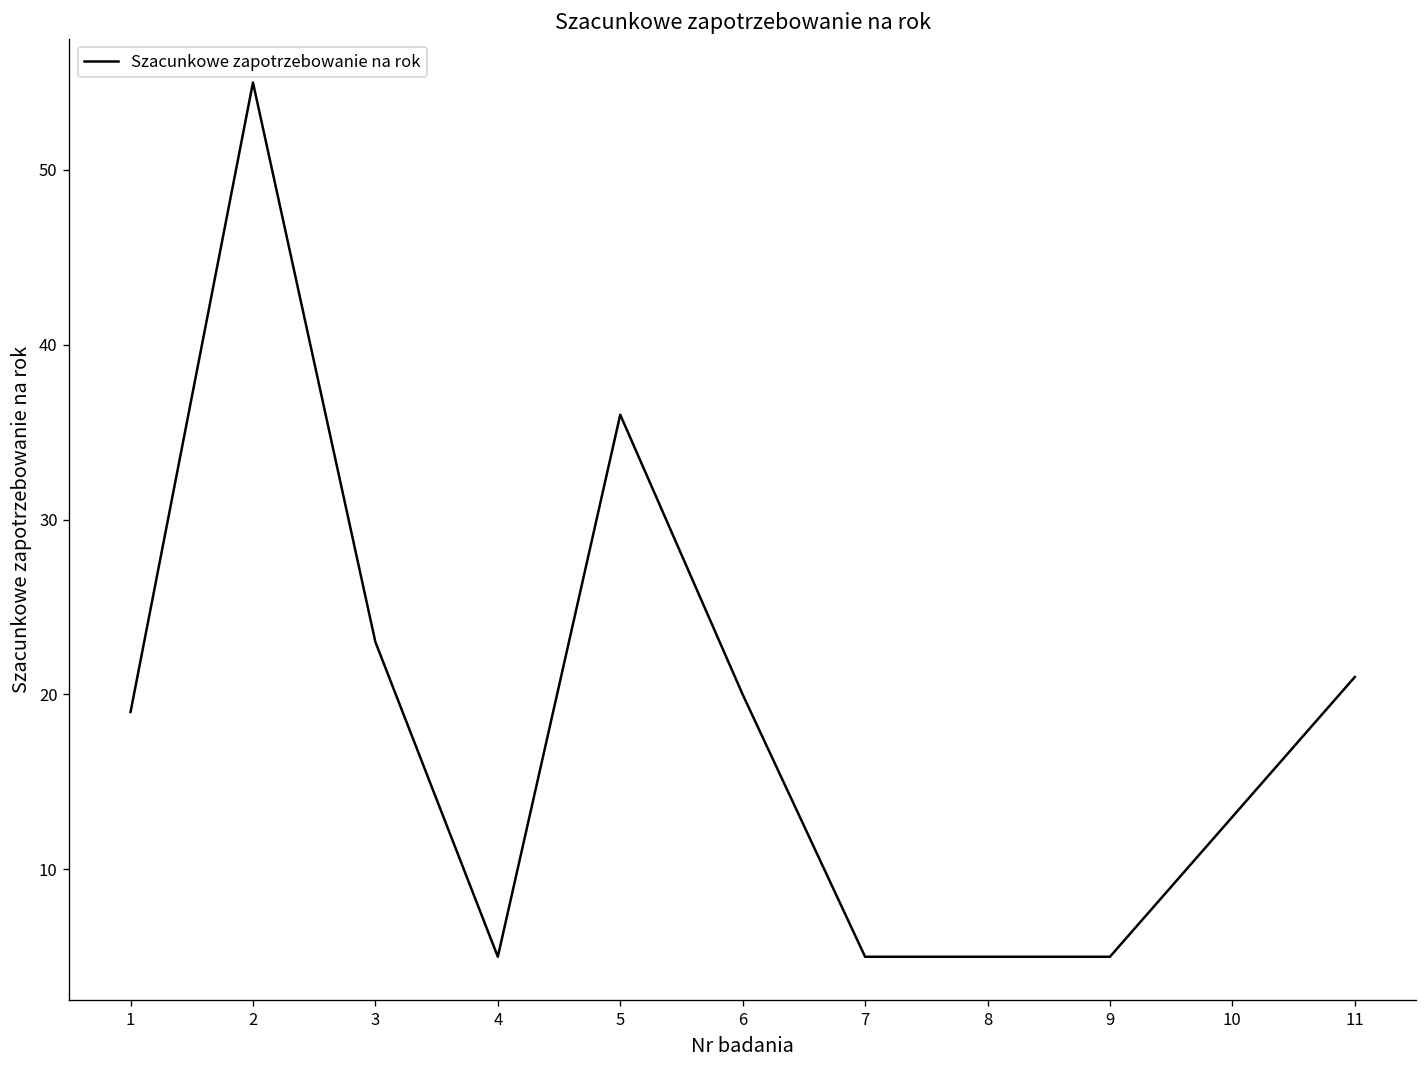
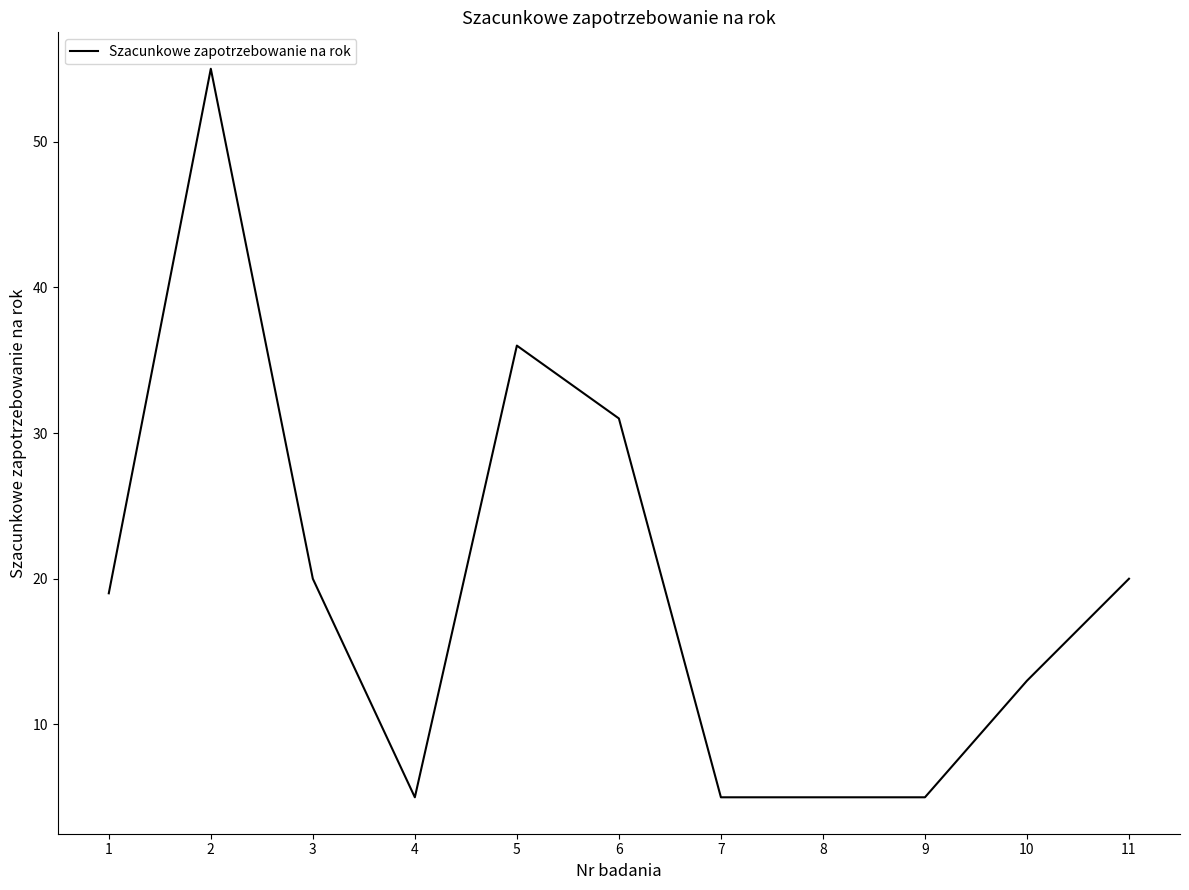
  {
    "1": 19,
    "2": 55,
-   "3": 23,
+   "3": 20,
    "4": 5,
    "5": 36,
-   "6": 20,
+   "6": 31,
    "7": 5,
    "8": 5,
    "9": 5,
    "10": 13,
-   "11": 21
+   "11": 20
  }
